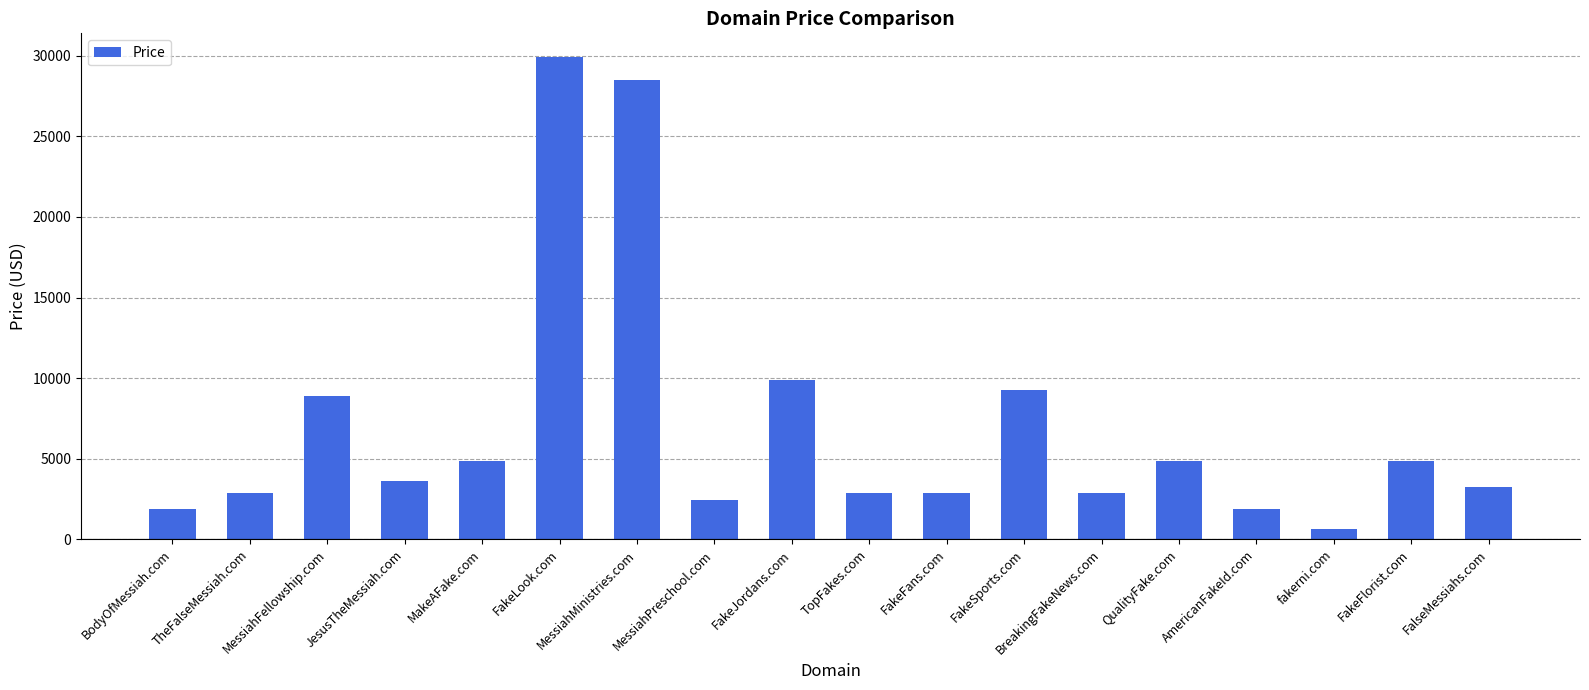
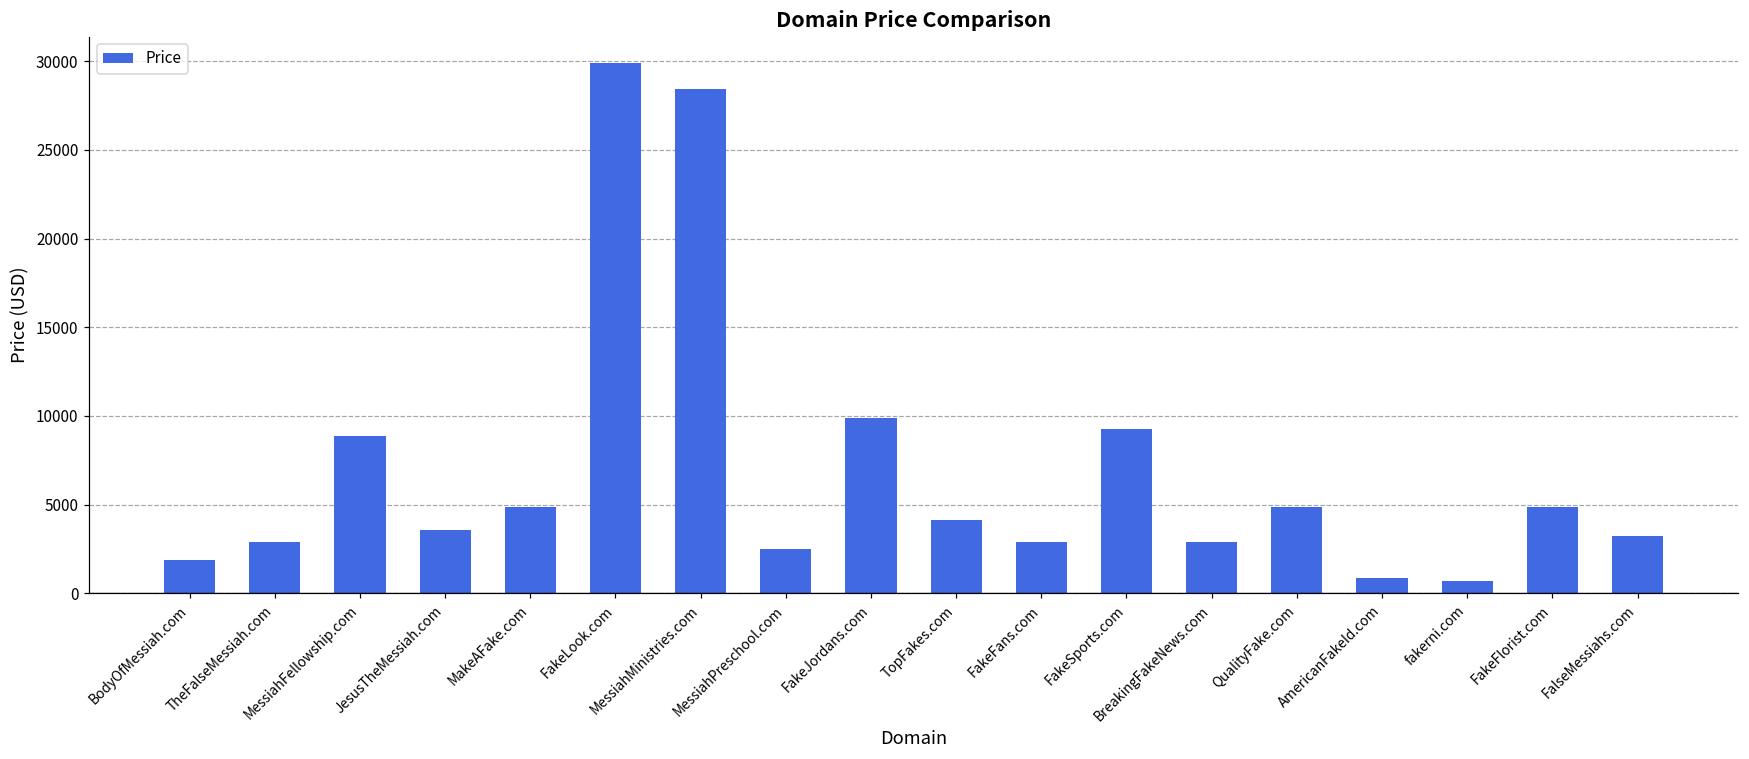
  {
    "BodyOfMessiah.com": 1900,
    "TheFalseMessiah.com": 2900,
    "MessiahFellowship.com": 8900,
    "JesusTheMessiah.com": 3600,
    "MakeAFake.com": 4900,
    "FakeLook.com": 29900,
    "MessiahMinistries.com": 28500,
    "MessiahPreschool.com": 2500,
    "FakeJordans.com": 9900,
-   "TopFakes.com": 2900,
+   "TopFakes.com": 4100,
    "FakeFans.com": 2900,
    "FakeSports.com": 9200,
    "BreakingFakeNews.com": 2900,
    "QualityFake.com": 4900,
-   "AmericanFakeId.com": 1900,
+   "AmericanFakeId.com": 900,
    "fakerni.com": 700,
    "FakeFlorist.com": 4900,
    "FalseMessiahs.com": 3200
  }
